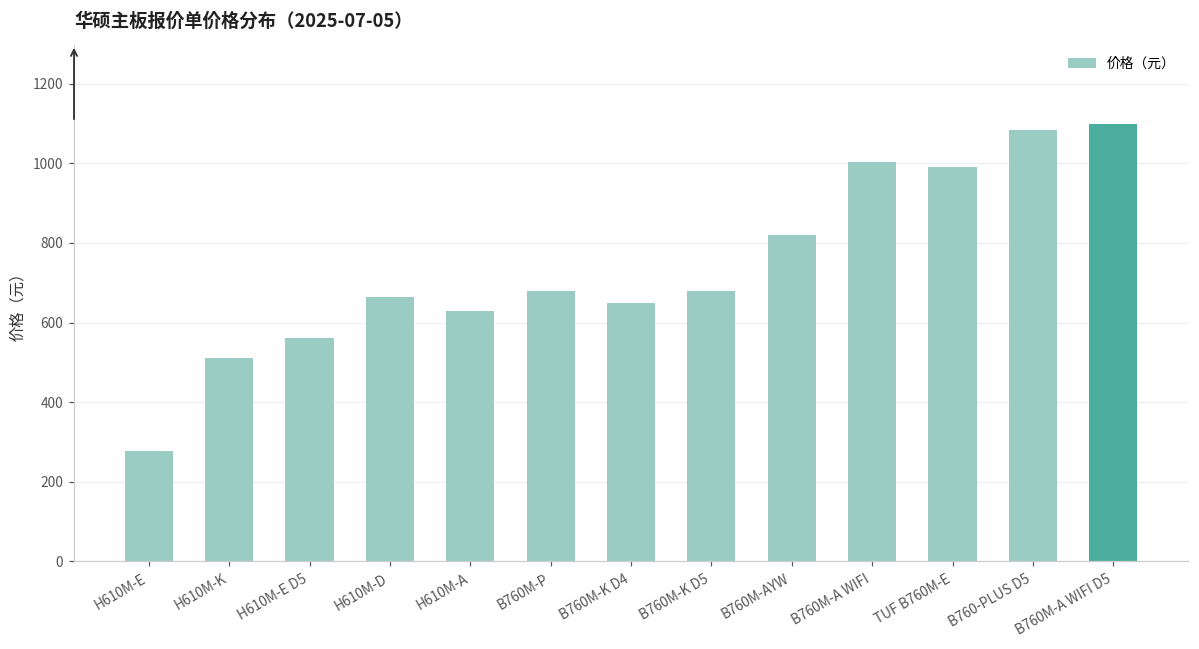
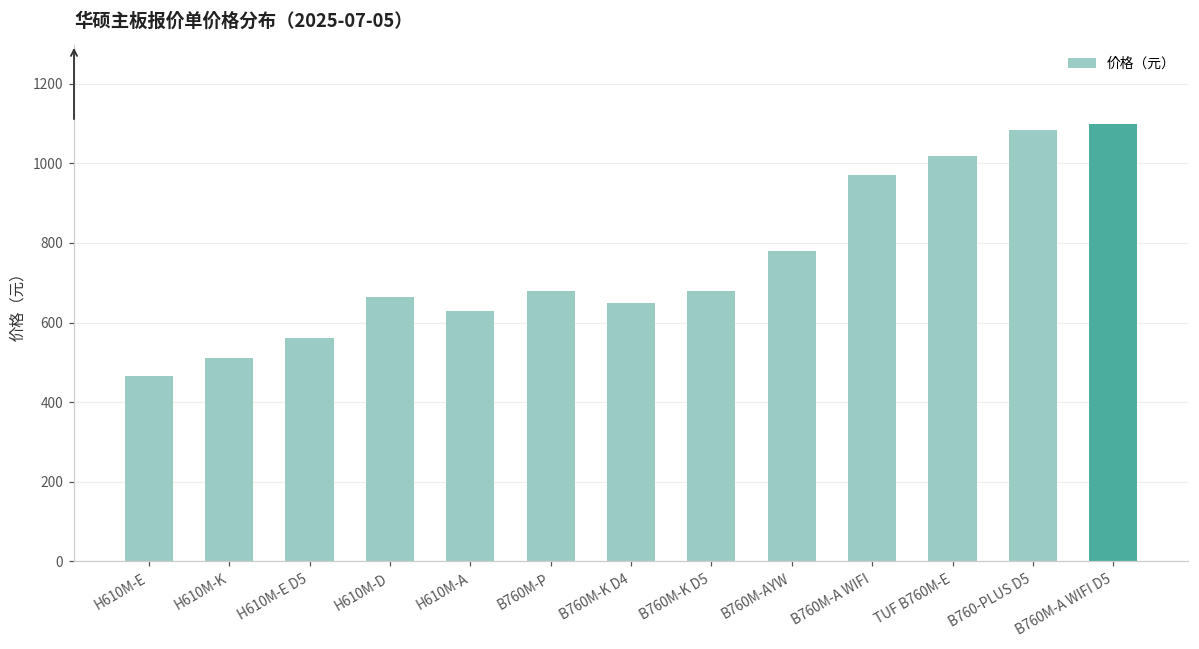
  {
-   "H610M-E": 280,
+   "H610M-E": 470,
    "H610M-K": 510,
    "H610M-E D5": 560,
    "H610M-D": 660,
    "H610M-A": 630,
    "B760M-P": 680,
    "B760M-K D4": 650,
    "B760M-K D5": 680,
-   "B760M-AYW": 820,
-   "B760M-A WIFI": 1000,
-   "TUF B760M-E": 990,
+   "B760M-AYW": 780,
+   "B760M-A WIFI": 970,
+   "TUF B760M-E": 1020,
    "B760-PLUS D5": 1080,
    "B760M-A WIFI D5": 1100
  }
